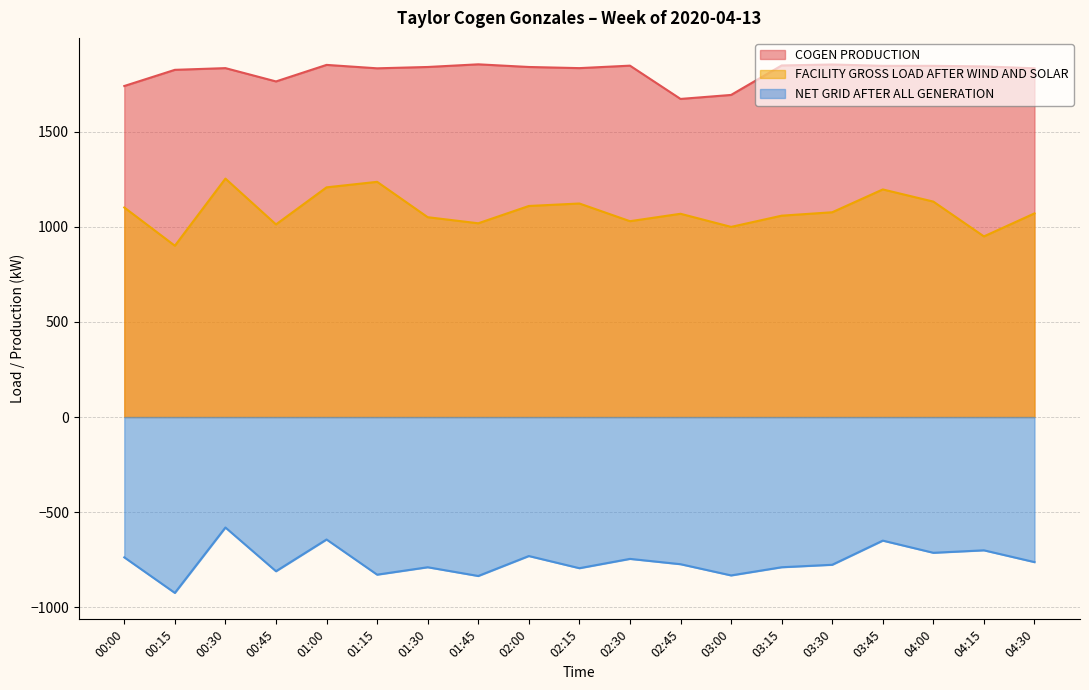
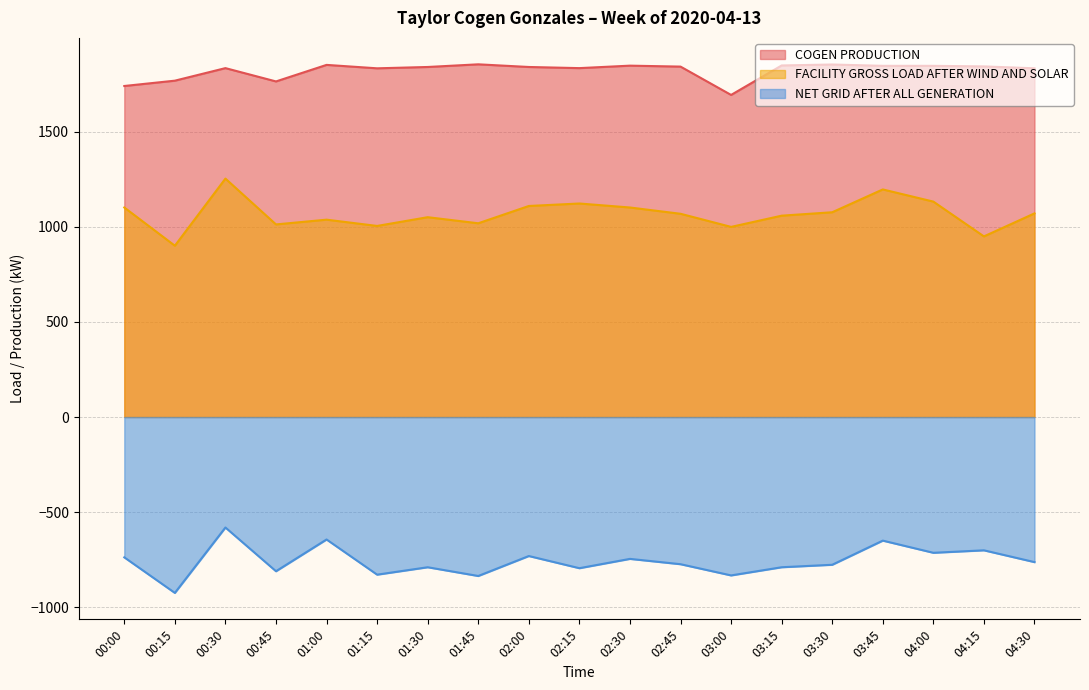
  {
    "COGEN PRODUCTION": {
      "00:00": 1740,
-     "00:15": 1830,
+     "00:15": 1770,
      "00:30": 1840,
      "00:45": 1770,
      "01:00": 1850,
      "01:15": 1830,
      "01:30": 1840,
      "01:45": 1860,
      "02:00": 1840,
      "02:15": 1840,
      "02:30": 1850,
-     "02:45": 1670,
+     "02:45": 1840,
      "03:00": 1690
    },
    "FACILITY GROSS LOAD AFTER WIND AND SOLAR": {
      "00:00": 1100,
      "00:15": 900,
      "00:30": 1250,
      "00:45": 1010,
-     "01:00": 1210,
-     "01:15": 1240,
+     "01:00": 1040,
+     "01:15": 1010,
      "01:30": 1050,
      "01:45": 1020,
      "02:00": 1110,
      "02:15": 1120,
-     "02:30": 1030,
+     "02:30": 1100,
      "02:45": 1070,
      "03:00": 1000,
      "03:15": 1060,
      "03:30": 1080,
      "03:45": 1200,
      "04:00": 1130,
      "04:15": 950,
      "04:30": 1070
    }
  }
